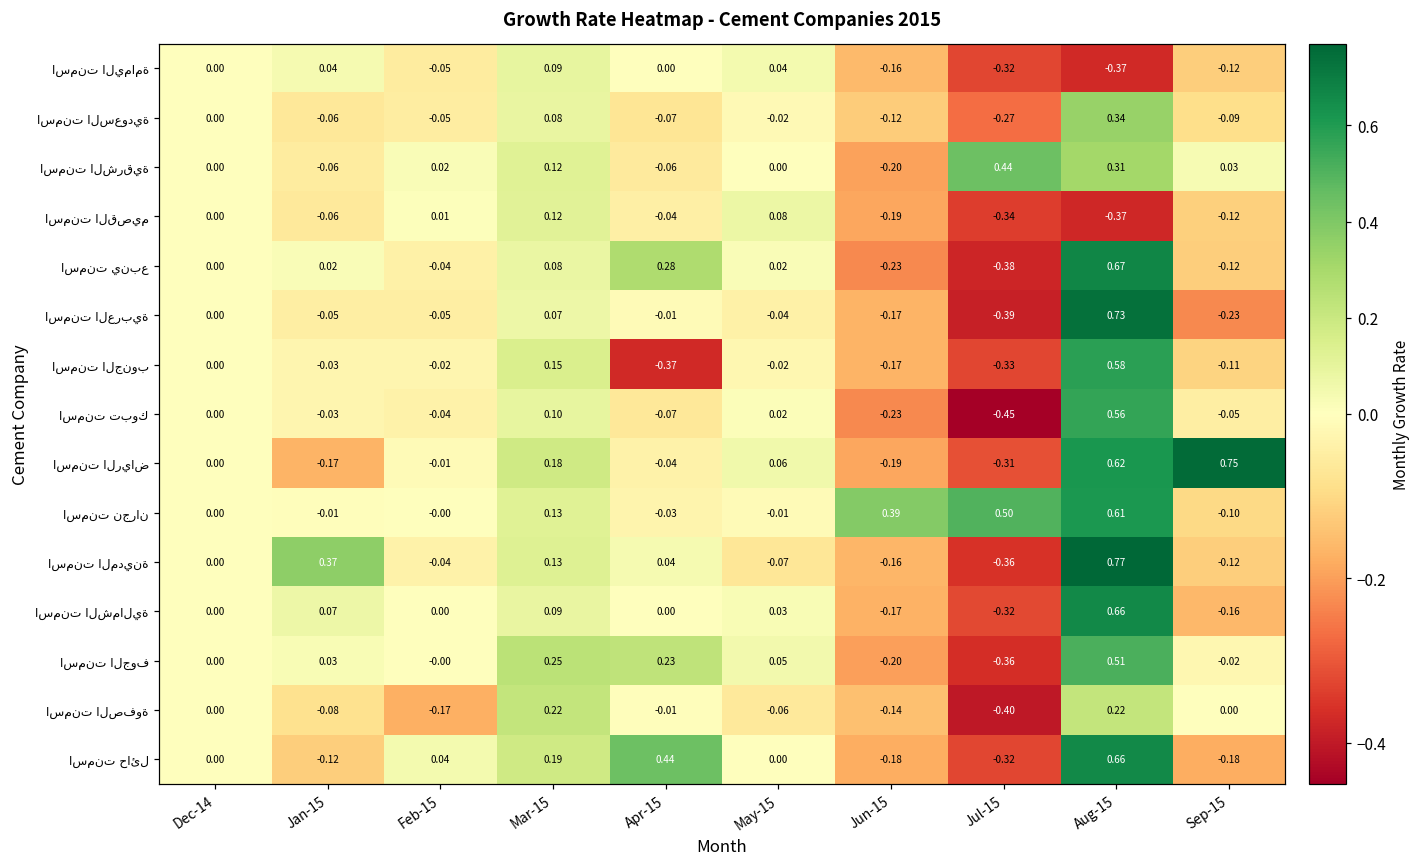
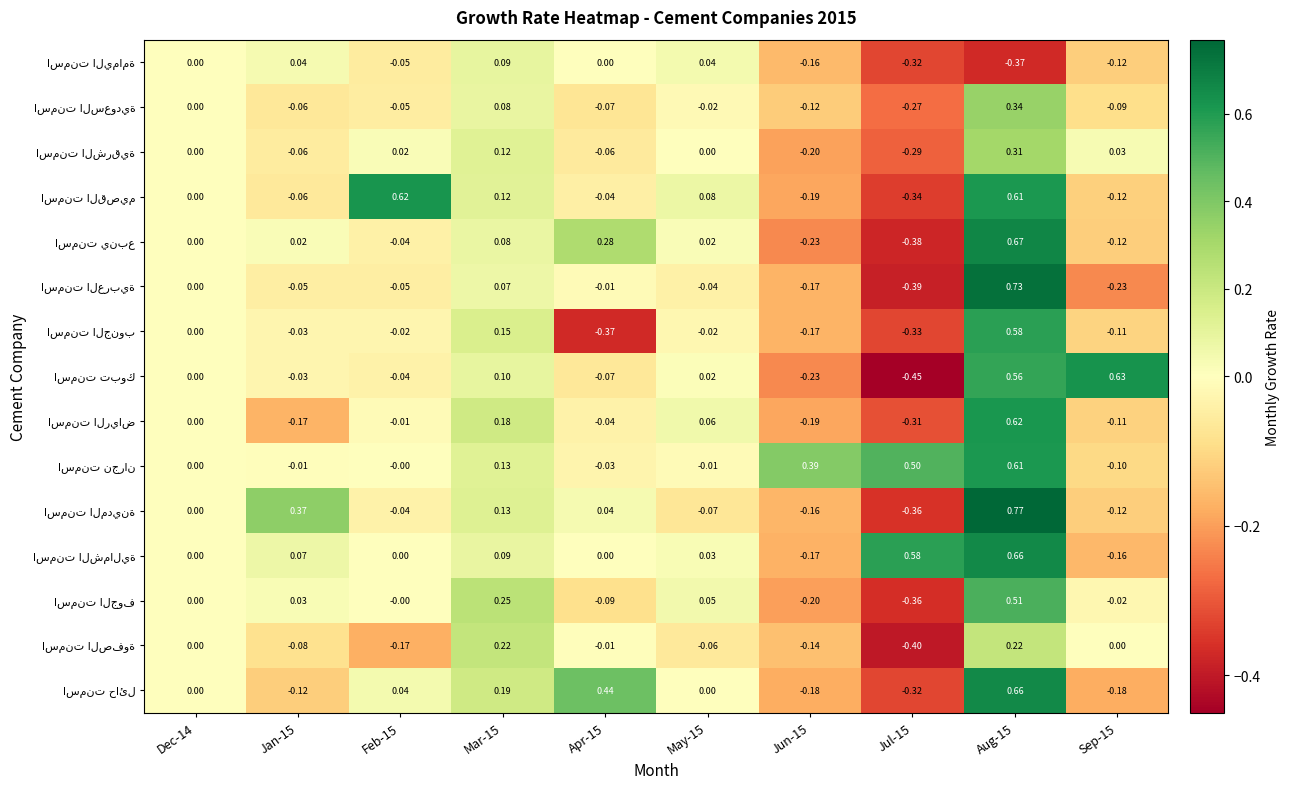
  {
    "اسمنت اليمامة": {
      "Dec-14": 0.00,
      "Jan-15": 0.04,
      "Feb-15": -0.05,
      "Mar-15": 0.09,
      "Apr-15": 0.00,
      "May-15": 0.04,
      "Jun-15": -0.16,
      "Jul-15": -0.32,
      "Aug-15": -0.37,
      "Sep-15": -0.12
    },
    "اسمنت السعودية": {
      "Dec-14": 0.00,
      "Jan-15": -0.06,
      "Feb-15": -0.05,
      "Mar-15": 0.08,
      "Apr-15": -0.07,
      "May-15": -0.02,
      "Jun-15": -0.12,
      "Jul-15": -0.27,
      "Aug-15": 0.34,
      "Sep-15": -0.09
    },
    "اسمنت الشرقية": {
      "Dec-14": 0.00,
      "Jan-15": -0.06,
      "Feb-15": 0.02,
      "Mar-15": 0.12,
      "Apr-15": -0.06,
      "May-15": 0.00,
      "Jun-15": -0.20,
-     "Jul-15": 0.44,
+     "Jul-15": -0.29,
      "Aug-15": 0.31,
      "Sep-15": 0.03
    },
    "اسمنت القصيم": {
      "Dec-14": 0.00,
      "Jan-15": -0.06,
-     "Feb-15": 0.01,
+     "Feb-15": 0.62,
      "Mar-15": 0.12,
      "Apr-15": -0.04,
      "May-15": 0.08,
      "Jun-15": -0.19,
      "Jul-15": -0.34,
-     "Aug-15": -0.37,
+     "Aug-15": 0.61,
      "Sep-15": -0.12
    },
    "اسمنت ينبع": {
      "Dec-14": 0.00,
      "Jan-15": 0.02,
      "Feb-15": -0.04,
      "Mar-15": 0.08,
      "Apr-15": 0.28,
      "May-15": 0.02,
      "Jun-15": -0.23,
      "Jul-15": -0.38,
      "Aug-15": 0.67,
      "Sep-15": -0.12
    },
    "اسمنت العربية": {
      "Dec-14": 0.00,
      "Jan-15": -0.05,
      "Feb-15": -0.05,
      "Mar-15": 0.07,
      "Apr-15": -0.01,
      "May-15": -0.04,
      "Jun-15": -0.17,
      "Jul-15": -0.39,
      "Aug-15": 0.73,
      "Sep-15": -0.23
    },
    "اسمنت الجنوب": {
      "Dec-14": 0.00,
      "Jan-15": -0.03,
      "Feb-15": -0.02,
      "Mar-15": 0.15,
      "Apr-15": -0.37,
      "May-15": -0.02,
      "Jun-15": -0.17,
      "Jul-15": -0.33,
      "Aug-15": 0.58,
      "Sep-15": -0.11
    },
    "اسمنت تبوك": {
      "Dec-14": 0.00,
      "Jan-15": -0.03,
      "Feb-15": -0.04,
      "Mar-15": 0.10,
      "Apr-15": -0.07,
      "May-15": 0.02,
      "Jun-15": -0.23,
      "Jul-15": -0.45,
      "Aug-15": 0.56,
-     "Sep-15": -0.05
+     "Sep-15": 0.63
    },
    "اسمنت الرياض": {
      "Dec-14": 0.00,
      "Jan-15": -0.17,
      "Feb-15": -0.01,
      "Mar-15": 0.18,
      "Apr-15": -0.04,
      "May-15": 0.06,
      "Jun-15": -0.19,
      "Jul-15": -0.31,
      "Aug-15": 0.62,
-     "Sep-15": 0.75
+     "Sep-15": -0.11
    },
    "اسمنت نجران": {
      "Dec-14": 0.00,
      "Jan-15": -0.01,
      "Feb-15": -0.00,
      "Mar-15": 0.13,
      "Apr-15": -0.03,
      "May-15": -0.01,
      "Jun-15": 0.39,
      "Jul-15": 0.50,
      "Aug-15": 0.61,
      "Sep-15": -0.10
    },
    "اسمنت المدينة": {
      "Dec-14": 0.00,
      "Jan-15": 0.37,
      "Feb-15": -0.04,
      "Mar-15": 0.13,
      "Apr-15": 0.04,
      "May-15": -0.07,
      "Jun-15": -0.16,
      "Jul-15": -0.36,
      "Aug-15": 0.77,
      "Sep-15": -0.12
    },
    "اسمنت الشمالية": {
      "Dec-14": 0.00,
      "Jan-15": 0.07,
      "Feb-15": 0.00,
      "Mar-15": 0.09,
      "Apr-15": 0.00,
      "May-15": 0.03,
      "Jun-15": -0.17,
-     "Jul-15": -0.32,
+     "Jul-15": 0.58,
      "Aug-15": 0.66,
      "Sep-15": -0.16
    },
    "اسمنت الجوف": {
      "Dec-14": 0.00,
      "Jan-15": 0.03,
      "Feb-15": -0.00,
      "Mar-15": 0.25,
-     "Apr-15": 0.23,
+     "Apr-15": -0.09,
      "May-15": 0.05,
      "Jun-15": -0.20,
      "Jul-15": -0.36,
      "Aug-15": 0.51,
      "Sep-15": -0.02
    },
    "اسمنت الصفوة": {
      "Dec-14": 0.00,
      "Jan-15": -0.08,
      "Feb-15": -0.17,
      "Mar-15": 0.22,
      "Apr-15": -0.01,
      "May-15": -0.06,
      "Jun-15": -0.14,
      "Jul-15": -0.40,
      "Aug-15": 0.22,
      "Sep-15": 0.00
    },
    "اسمنت حائل": {
      "Dec-14": 0.00,
      "Jan-15": -0.12,
      "Feb-15": 0.04,
      "Mar-15": 0.19,
      "Apr-15": 0.44,
      "May-15": 0.00,
      "Jun-15": -0.18,
      "Jul-15": -0.32,
      "Aug-15": 0.66,
      "Sep-15": -0.18
    }
  }
